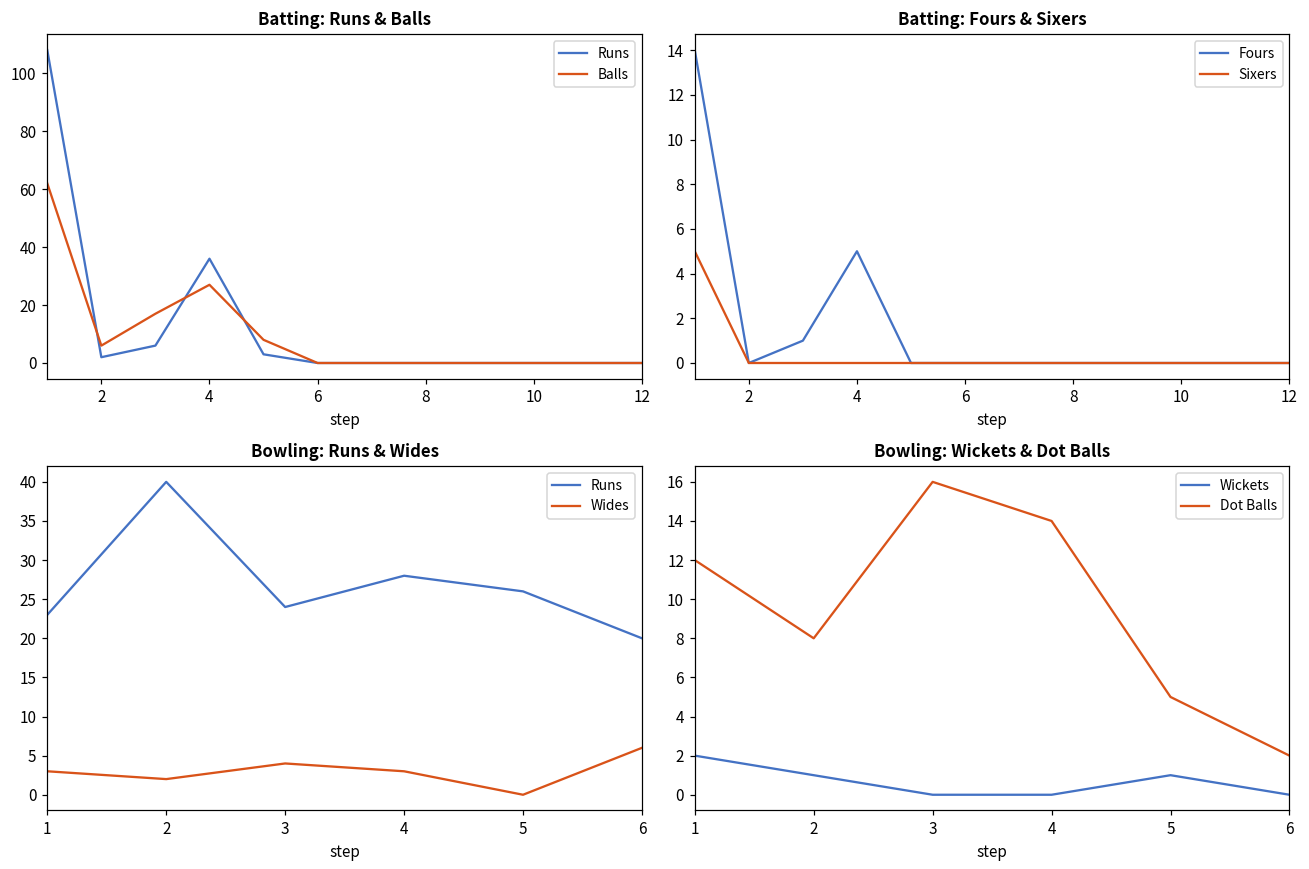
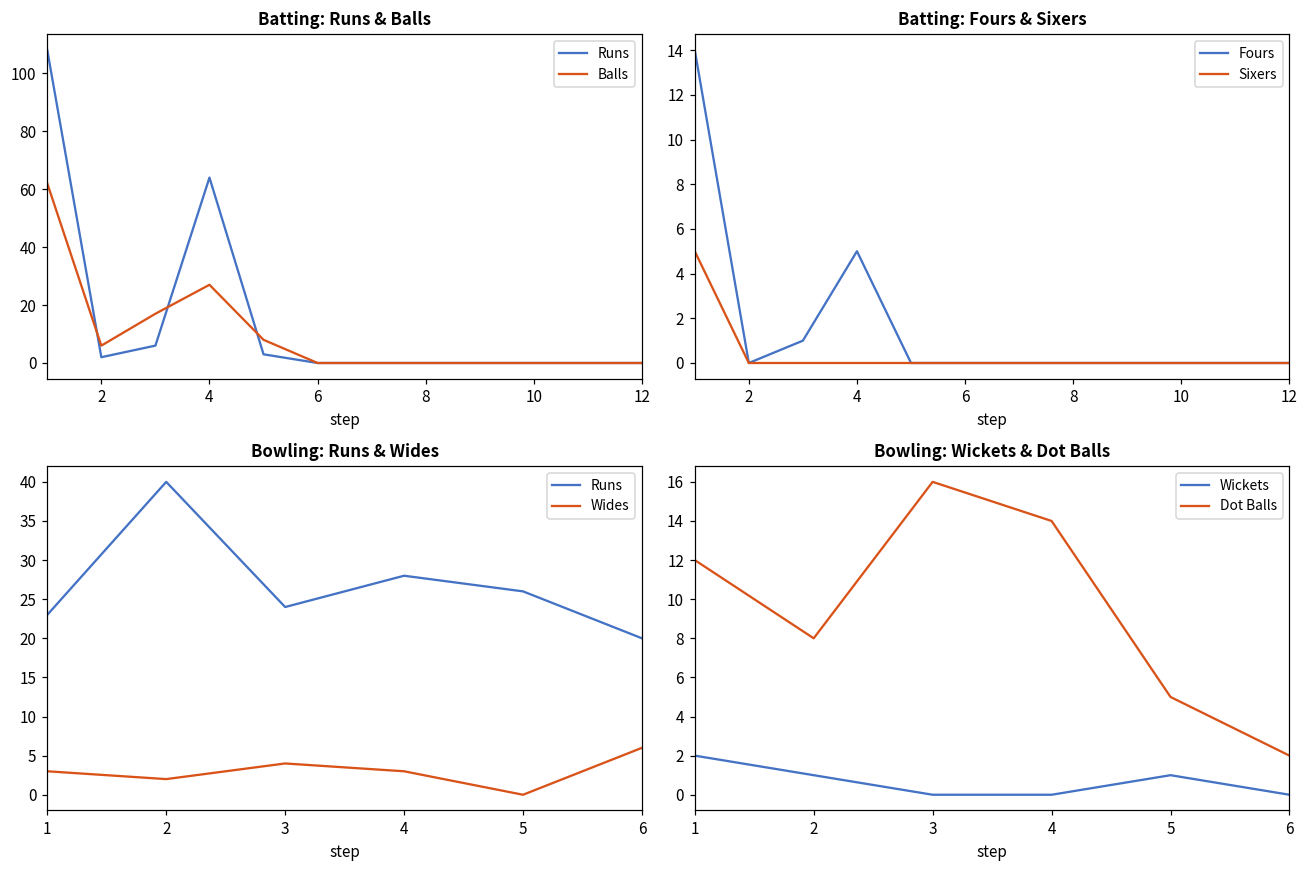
  {
    "Batting: Runs & Balls": {
      "Runs": {
        "2": 2,
-       "4": 36
+       "4": 64
      },
      "Balls": {
        "2": 6,
        "4": 27
      }
    },
    "Batting: Fours & Sixers": {
      "Fours": {
        "4": 5.0
      },
      "Sixers": {
        "4": 0.0
      }
    },
    "Bowling: Runs & Wides": {
      "Runs": {
        "1": 23,
        "2": 40,
        "3": 24,
        "4": 28,
        "5": 26,
        "6": 20
      },
      "Wides": {
        "1": 3,
        "2": 2,
        "3": 4,
        "4": 3,
        "5": 0,
        "6": 6
      }
    },
    "Bowling: Wickets & Dot Balls": {
      "Wickets": {
        "1": 2.0,
        "2": 1.0,
        "3": 0.0,
        "4": 0.0,
        "5": 1.0,
        "6": 0.0
      },
      "Dot Balls": {
        "1": 12.0,
        "2": 8.0,
        "3": 16.0,
        "4": 14.0,
        "5": 5.0,
        "6": 2.0
      }
    }
  }
